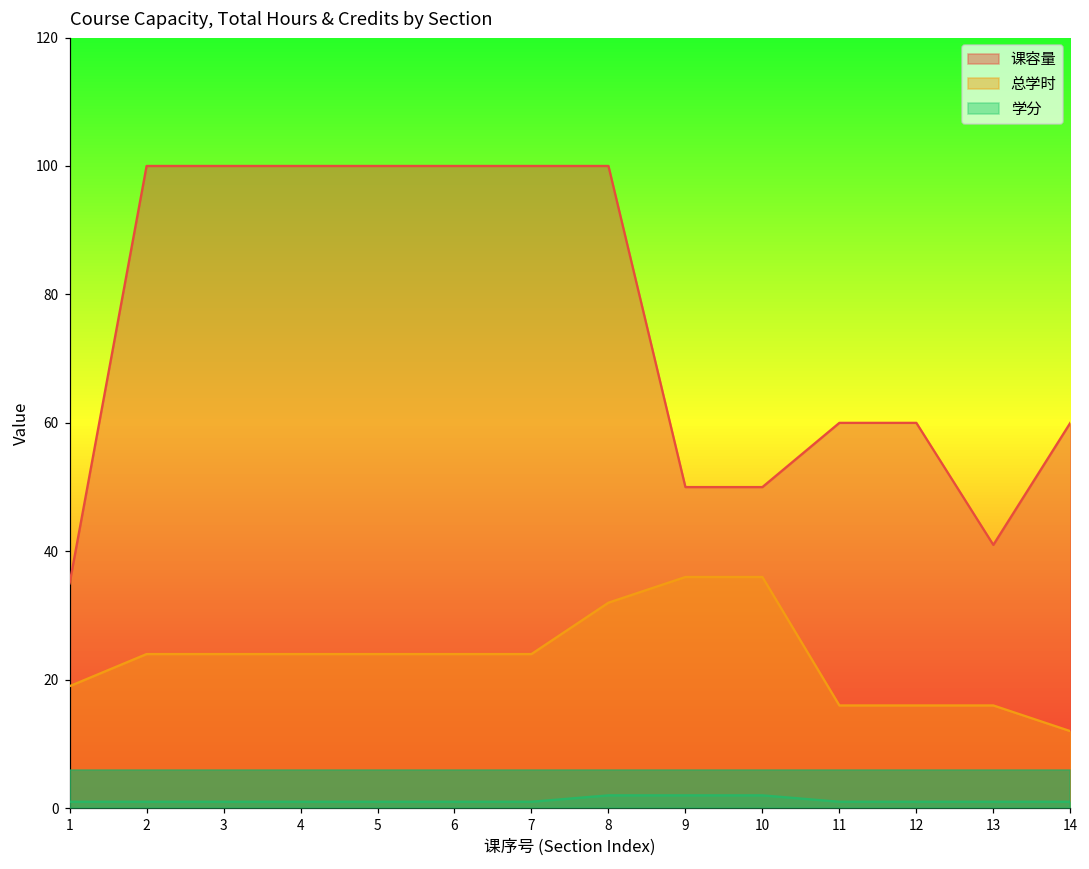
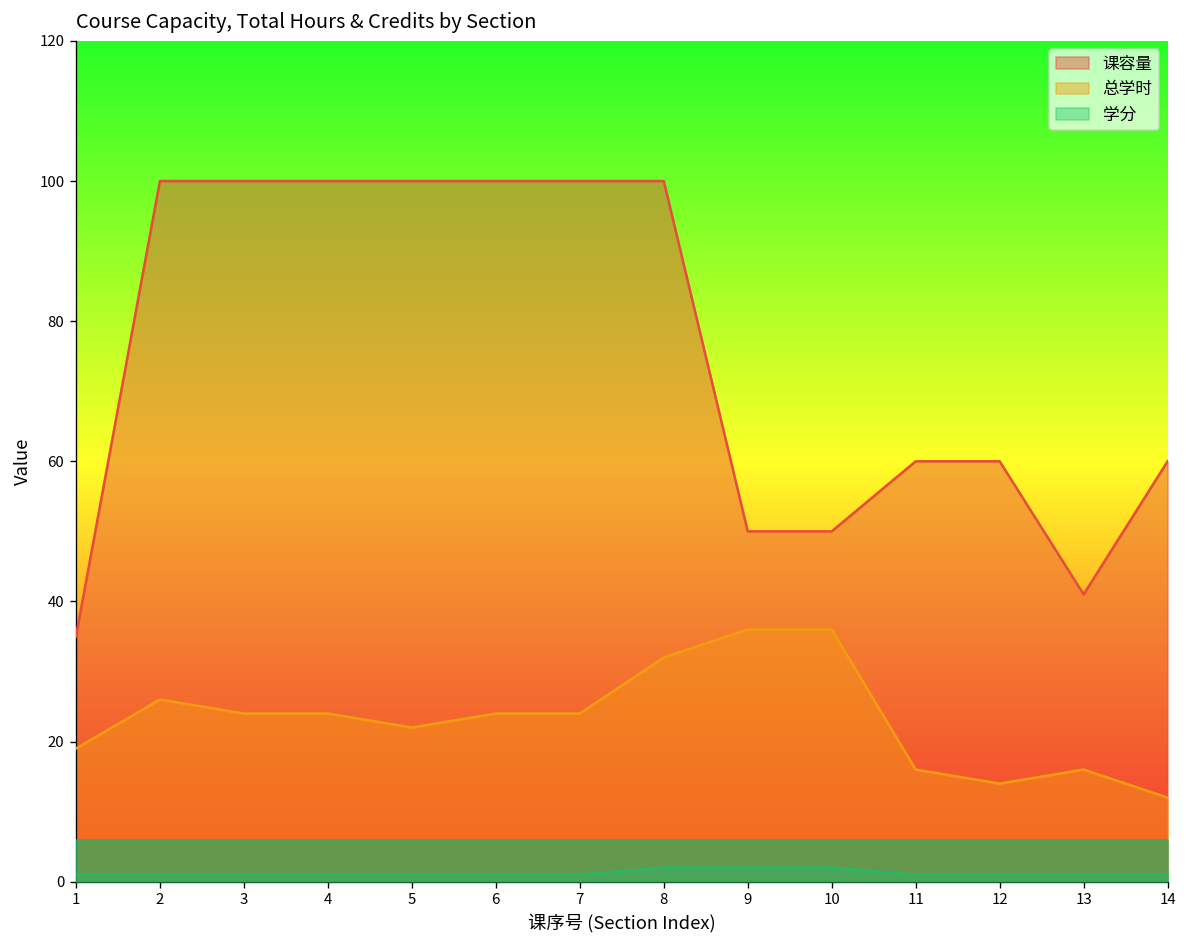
  {
    "课容量": {
      "1": 35,
      "2": 100,
      "3": 100,
      "4": 100,
      "5": 100,
      "6": 100,
      "7": 100,
      "8": 100,
      "9": 50,
      "10": 50,
      "11": 60,
      "12": 60,
      "13": 41,
      "14": 60
    },
    "总学时": {
      "1": 19,
-     "2": 24,
+     "2": 26,
      "3": 24,
      "4": 24,
-     "5": 24,
+     "5": 22,
      "6": 24,
      "7": 24,
      "8": 32,
      "9": 36,
      "10": 36,
      "11": 16,
-     "12": 16,
+     "12": 14,
      "13": 16,
      "14": 12
    }
  }
